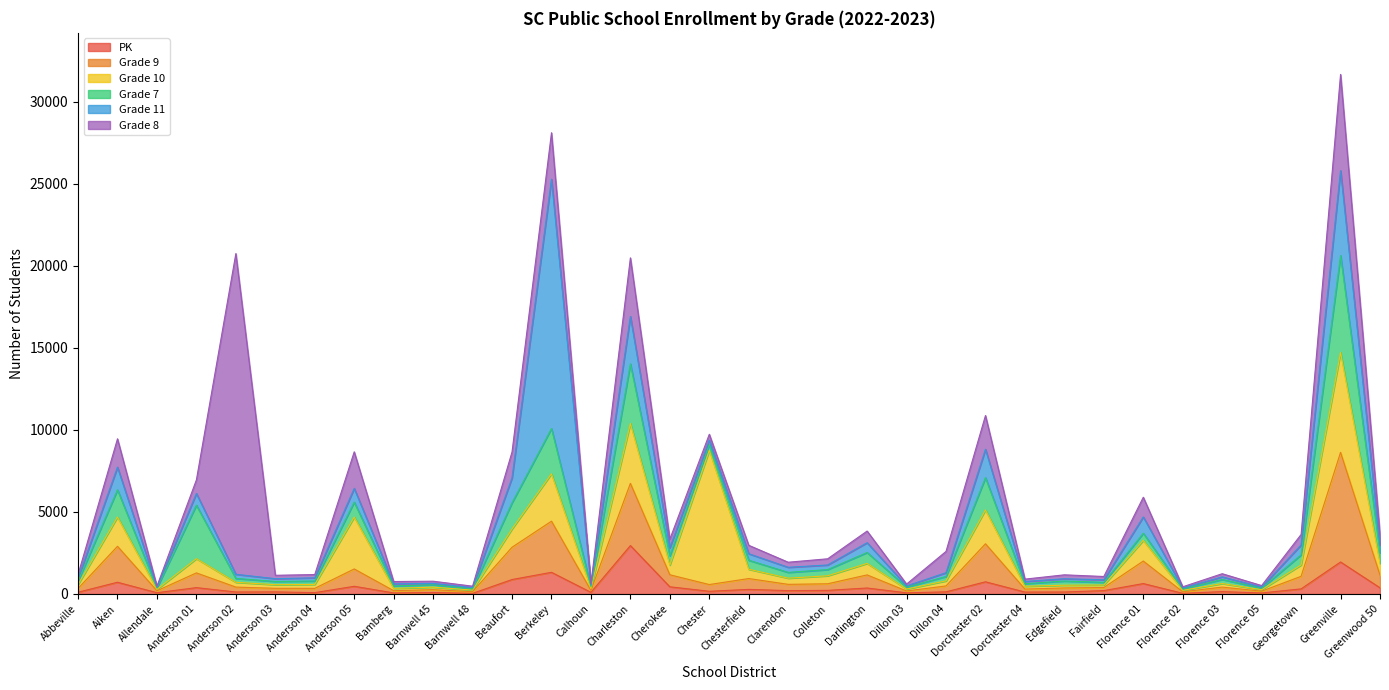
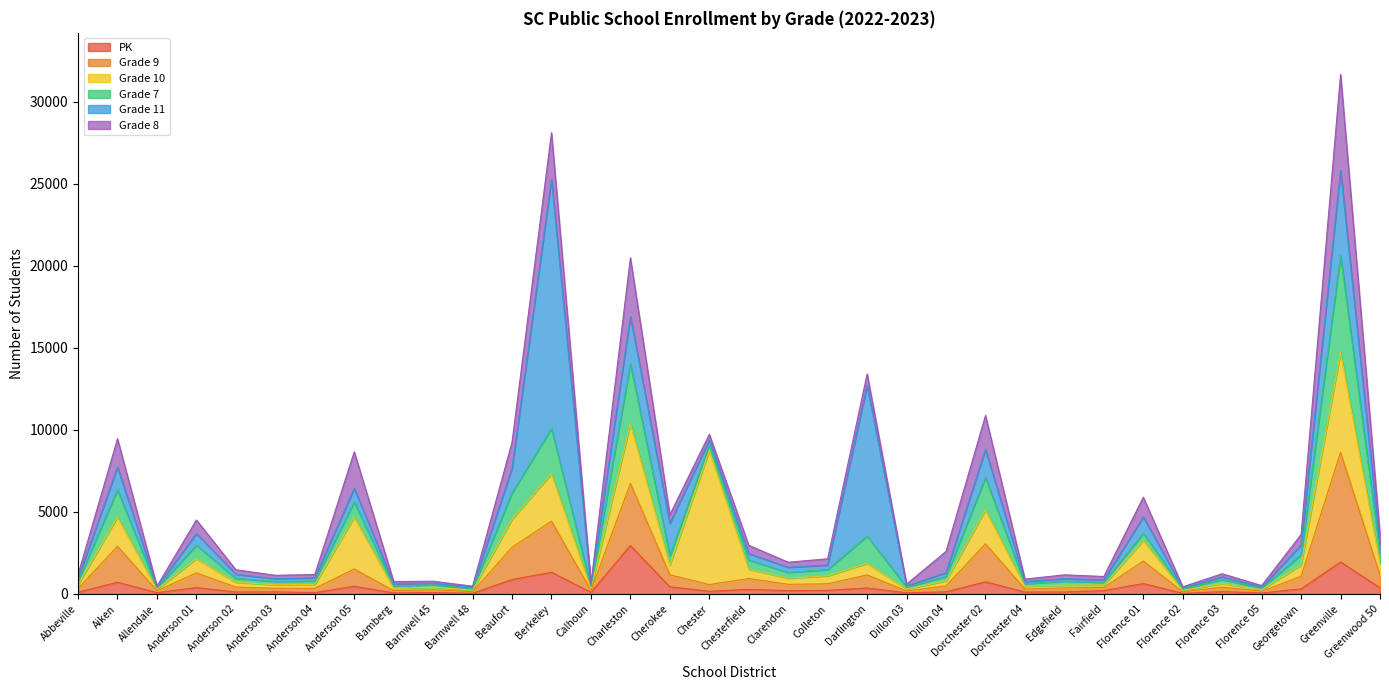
  {
    "Grade 10": {
      "Abbeville": 200,
      "Aiken": 1800,
      "Anderson 01": 900,
      "Anderson 02": 300,
      "Anderson 03": 200,
      "Anderson 04": 200,
      "Anderson 05": 3200,
-     "Beaufort": 1100,
+     "Beaufort": 1700,
      "Berkeley": 2900,
      "Charleston": 3600,
      "Cherokee": 600,
      "Chester": 8200,
      "Chesterfield": 600,
      "Clarendon": 400,
      "Colleton": 500,
      "Darlington": 700,
      "Dillon 04": 300,
      "Dorchester 02": 2100,
      "Dorchester 04": 200,
      "Edgefield": 200,
      "Florence 01": 1300,
      "Florence 03": 200,
      "Georgetown": 700,
      "Greenville": 6100,
      "Greenwood 50": 700
    },
    "Grade 7": {
      "Abbeville": 200,
      "Aiken": 1700,
-     "Anderson 01": 3300,
+     "Anderson 01": 800,
      "Anderson 02": 200,
      "Anderson 03": 200,
      "Anderson 04": 200,
      "Anderson 05": 900,
      "Beaufort": 1600,
      "Berkeley": 2800,
      "Charleston": 3600,
      "Cherokee": 600,
      "Chester": 300,
      "Chesterfield": 500,
      "Clarendon": 400,
      "Colleton": 400,
-     "Darlington": 700,
+     "Darlington": 1700,
      "Dillon 04": 300,
      "Dorchester 02": 2000,
      "Florence 01": 400,
      "Florence 03": 200,
      "Georgetown": 600,
      "Greenville": 5900,
      "Greenwood 50": 600
    },
    "Grade 11": {
      "Abbeville": 200,
      "Aiken": 1400,
      "Anderson 01": 700,
      "Anderson 02": 300,
      "Anderson 03": 200,
      "Anderson 04": 200,
      "Anderson 05": 800,
      "Beaufort": 1500,
      "Berkeley": 15200,
      "Charleston": 2900,
-     "Cherokee": 500,
+     "Cherokee": 2000,
      "Chester": 300,
      "Chesterfield": 400,
      "Clarendon": 300,
      "Colleton": 300,
-     "Darlington": 600,
+     "Darlington": 9200,
      "Dillon 04": 200,
      "Dorchester 02": 1700,
      "Florence 01": 1000,
      "Florence 03": 200,
      "Georgetown": 600,
      "Greenville": 5200,
      "Greenwood 50": 500
    },
    "Grade 8": {
      "Abbeville": 200,
      "Aiken": 1700,
      "Anderson 01": 800,
-     "Anderson 02": 19500,
+     "Anderson 02": 300,
      "Anderson 03": 200,
      "Anderson 04": 200,
      "Anderson 05": 2200,
      "Beaufort": 1600,
      "Berkeley": 2800,
      "Charleston": 3600,
      "Cherokee": 500,
      "Chester": 400,
      "Chesterfield": 500,
      "Clarendon": 300,
      "Colleton": 400,
      "Darlington": 700,
      "Dillon 04": 1300,
      "Dorchester 02": 2100,
      "Edgefield": 200,
      "Fairfield": 200,
      "Florence 01": 1200,
      "Florence 03": 200,
      "Georgetown": 600,
      "Greenville": 5900,
      "Greenwood 50": 600
    }
  }
